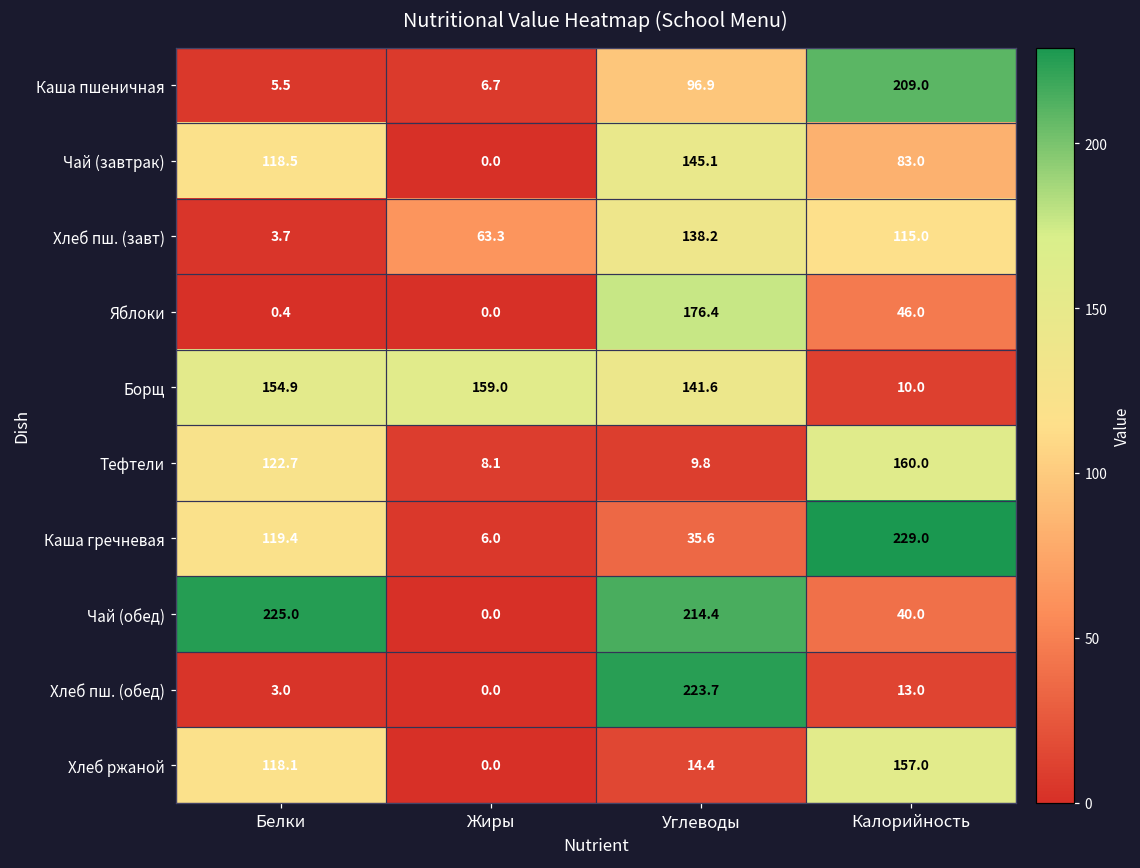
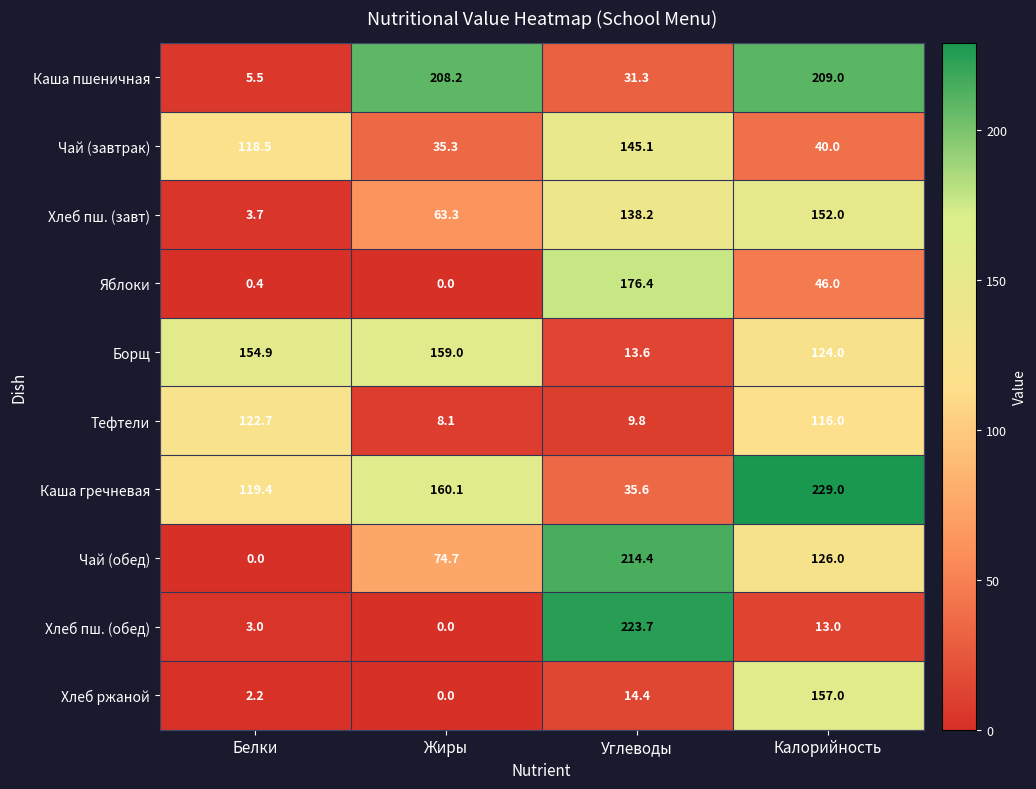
  {
    "Каша пшеничная": {
      "Белки": 5.5,
-     "Жиры": 6.7,
-     "Углеводы": 96.9,
+     "Жиры": 208.2,
+     "Углеводы": 31.3,
      "Калорийность": 209.0
    },
    "Чай (завтрак)": {
      "Белки": 118.5,
-     "Жиры": 0.0,
+     "Жиры": 35.3,
      "Углеводы": 145.1,
-     "Калорийность": 83.0
+     "Калорийность": 40.0
    },
    "Хлеб пш. (завт)": {
      "Белки": 3.7,
      "Жиры": 63.3,
      "Углеводы": 138.2,
-     "Калорийность": 115.0
+     "Калорийность": 152.0
    },
    "Яблоки": {
      "Белки": 0.4,
      "Жиры": 0.0,
      "Углеводы": 176.4,
      "Калорийность": 46.0
    },
    "Борщ": {
      "Белки": 154.9,
      "Жиры": 159.0,
-     "Углеводы": 141.6,
-     "Калорийность": 10.0
+     "Углеводы": 13.6,
+     "Калорийность": 124.0
    },
    "Тефтели": {
      "Белки": 122.7,
      "Жиры": 8.1,
      "Углеводы": 9.8,
-     "Калорийность": 160.0
+     "Калорийность": 116.0
    },
    "Каша гречневая": {
      "Белки": 119.4,
-     "Жиры": 6.0,
+     "Жиры": 160.1,
      "Углеводы": 35.6,
      "Калорийность": 229.0
    },
    "Чай (обед)": {
-     "Белки": 225.0,
-     "Жиры": 0.0,
+     "Белки": 0.0,
+     "Жиры": 74.7,
      "Углеводы": 214.4,
-     "Калорийность": 40.0
+     "Калорийность": 126.0
    },
    "Хлеб пш. (обед)": {
      "Белки": 3.0,
      "Жиры": 0.0,
      "Углеводы": 223.7,
      "Калорийность": 13.0
    },
    "Хлеб ржаной": {
-     "Белки": 118.1,
+     "Белки": 2.2,
      "Жиры": 0.0,
      "Углеводы": 14.4,
      "Калорийность": 157.0
    }
  }
